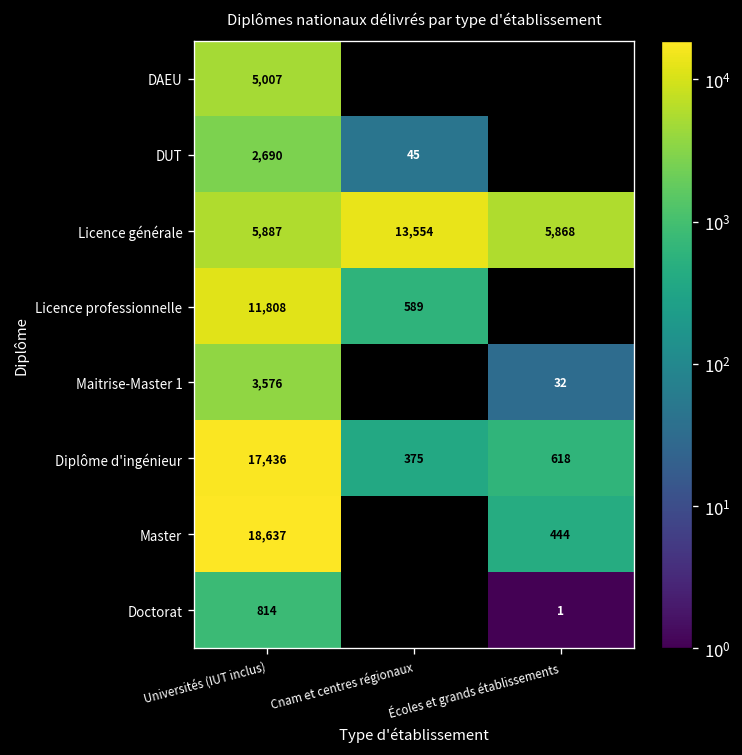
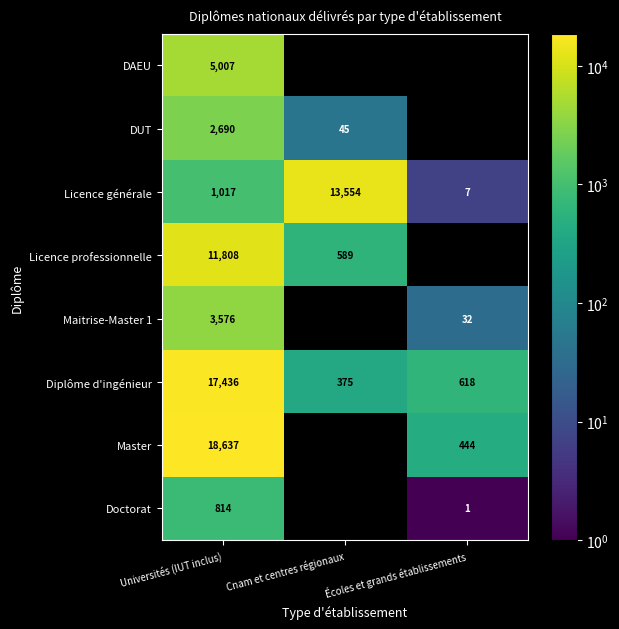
  {
    "DAEU": {
      "Universités (IUT inclus)": "5,007"
    },
    "DUT": {
      "Universités (IUT inclus)": "2,690",
      "Cnam et centres régionaux": "45"
    },
    "Licence générale": {
-     "Universités (IUT inclus)": "5,887",
+     "Universités (IUT inclus)": "1,017",
      "Cnam et centres régionaux": "13,554",
-     "Écoles et grands établissements": "5,868"
+     "Écoles et grands établissements": "7"
    },
    "Licence professionnelle": {
      "Universités (IUT inclus)": "11,808",
      "Cnam et centres régionaux": "589"
    },
    "Maitrise-Master 1": {
      "Universités (IUT inclus)": "3,576",
      "Écoles et grands établissements": "32"
    },
    "Diplôme d'ingénieur": {
      "Universités (IUT inclus)": "17,436",
      "Cnam et centres régionaux": "375",
      "Écoles et grands établissements": "618"
    },
    "Master": {
      "Universités (IUT inclus)": "18,637",
      "Écoles et grands établissements": "444"
    },
    "Doctorat": {
      "Universités (IUT inclus)": "814",
      "Écoles et grands établissements": "1"
    }
  }
